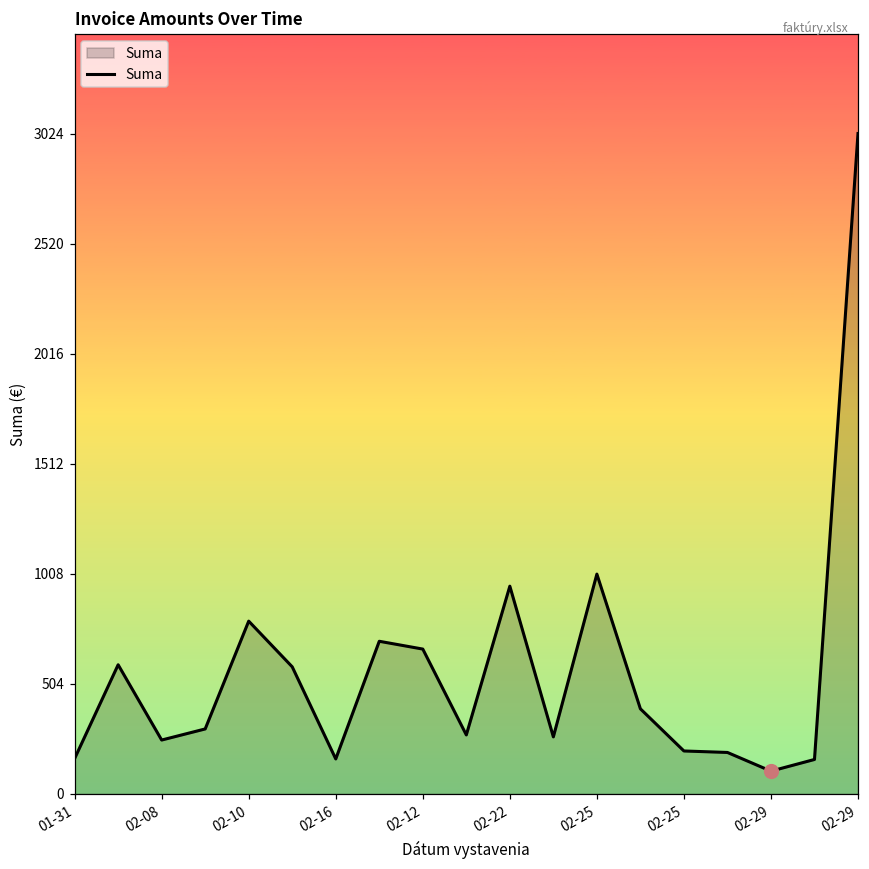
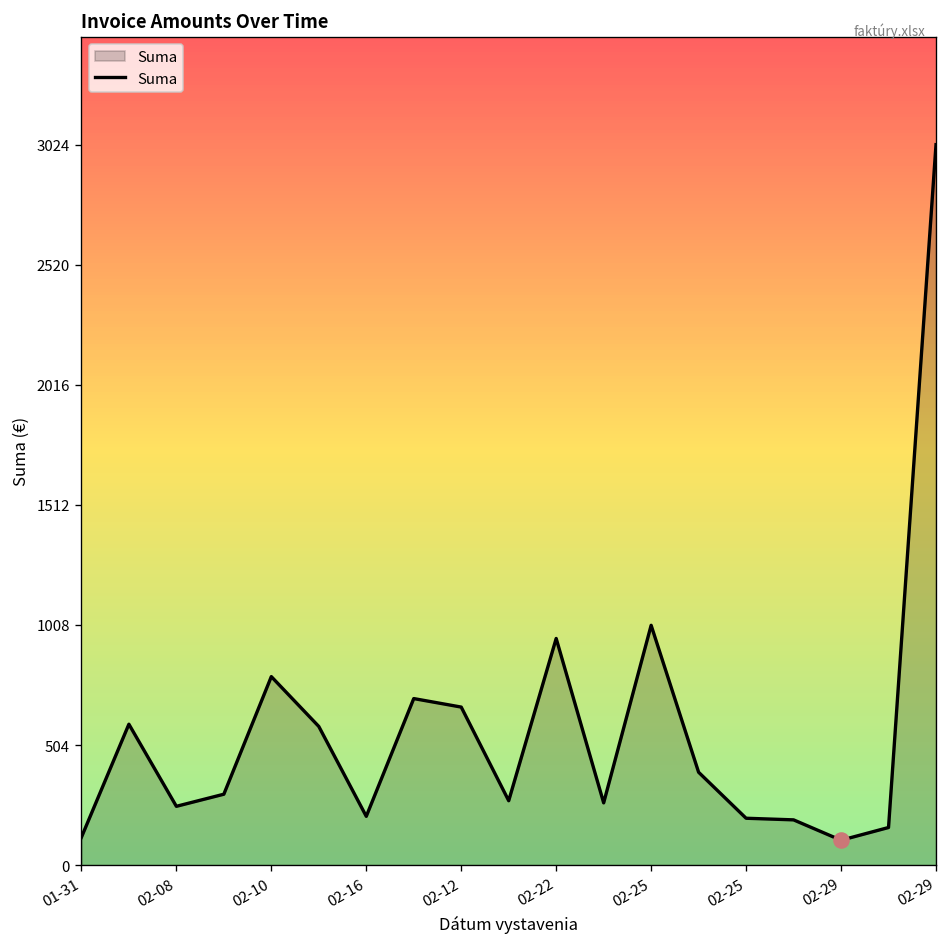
  {
    "Suma": {
-     "01-31": 160,
+     "01-31": 120,
      "02-08": 250,
      "02-10": 790,
-     "02-16": 160,
+     "02-16": 200,
      "02-12": 660,
      "02-22": 950
    }
  }
